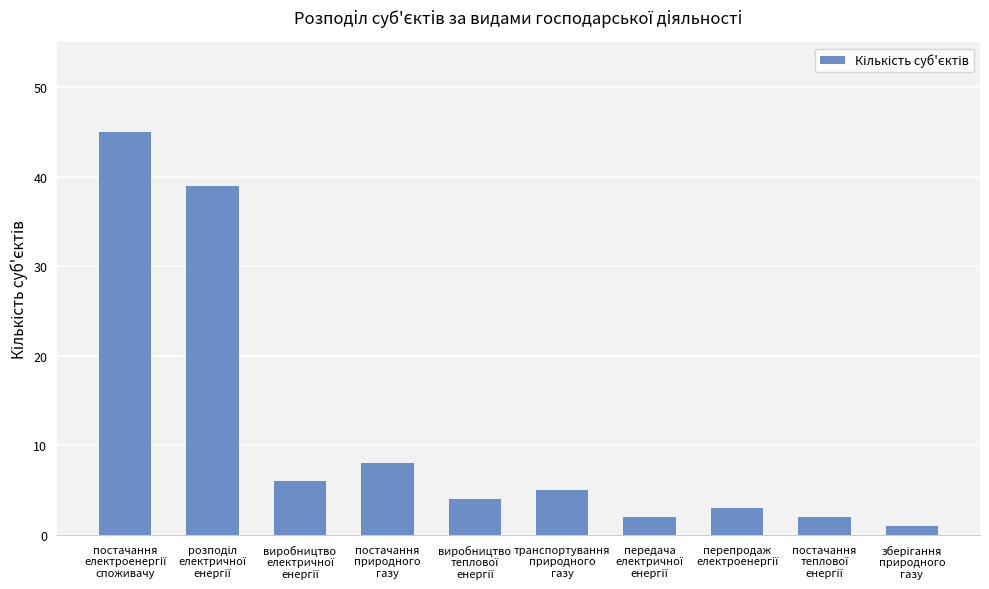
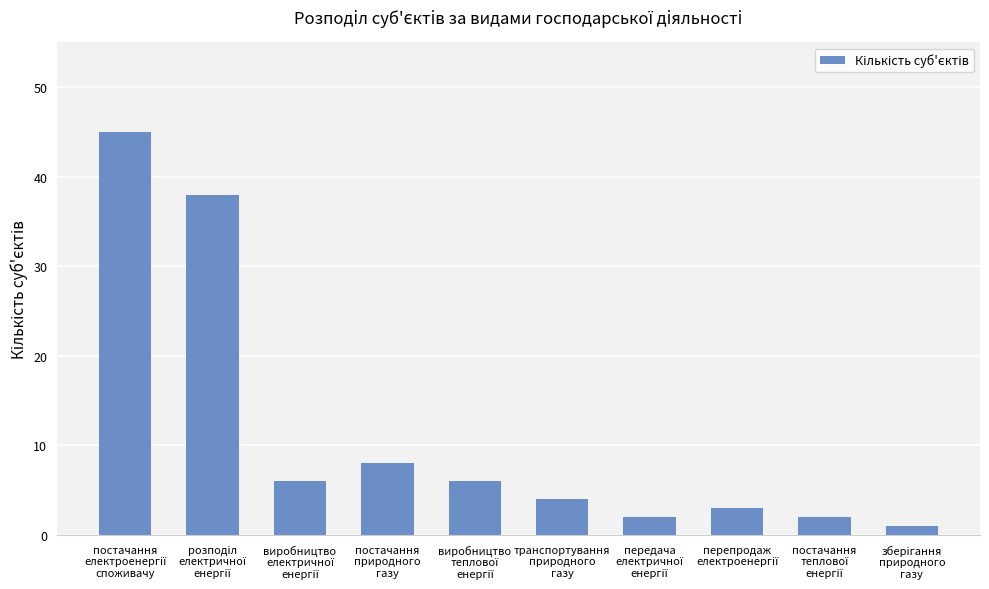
  {
    "постачання електроенергії споживачу": 45,
-   "розподіл електричної енергії": 39,
+   "розподіл електричної енергії": 38,
    "виробництво електричної енергії": 6,
    "постачання природного газу": 8,
-   "виробництво теплової енергії": 4,
-   "транспортування природного газу": 5,
+   "виробництво теплової енергії": 6,
+   "транспортування природного газу": 4,
    "передача електричної енергії": 2,
    "перепродаж електроенергії": 3,
    "постачання теплової енергії": 2,
    "зберігання природного газу": 1
  }
